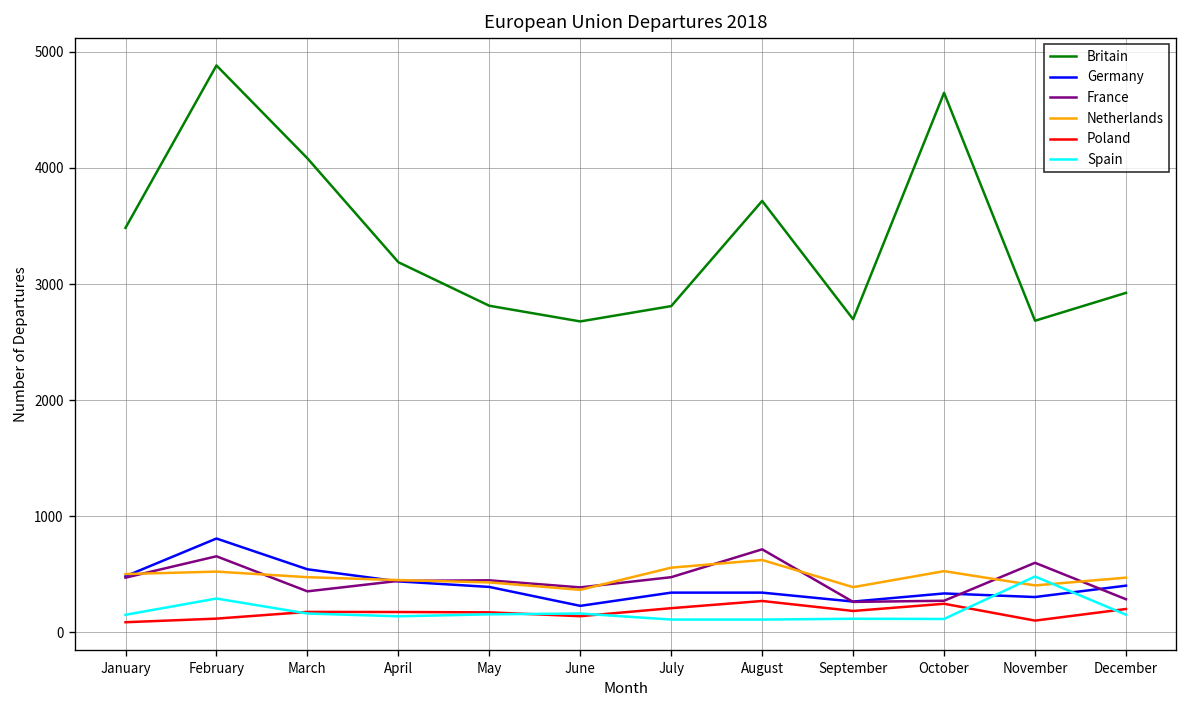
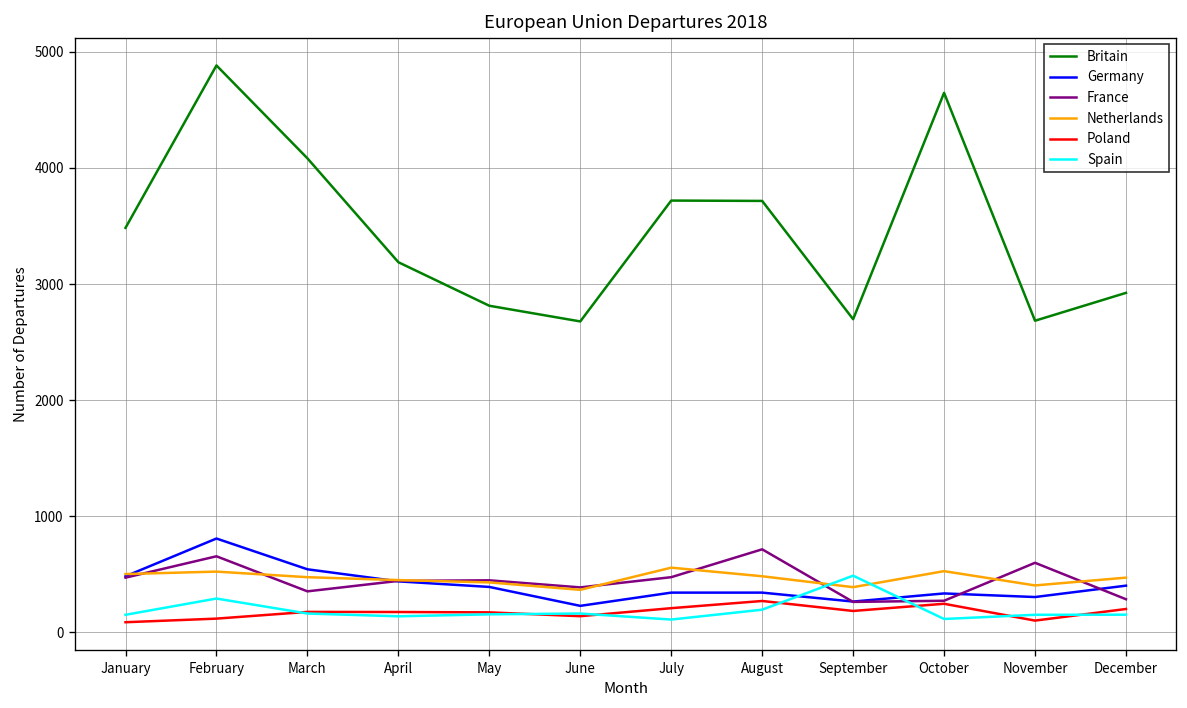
  {
    "Britain": {
      "January": 3500,
      "February": 4900,
      "March": 4100,
      "April": 3200,
      "May": 2800,
      "June": 2700,
-     "July": 2800,
+     "July": 3700,
      "August": 3700,
      "September": 2700,
      "October": 4600,
      "November": 2700,
      "December": 2900
    },
    "Germany": {
      "February": 800,
      "March": 500,
      "May": 400,
      "June": 200,
      "July": 300,
      "August": 300,
      "October": 300,
      "November": 300,
      "December": 400
    },
    "France": {
      "February": 700,
      "March": 400,
      "July": 500,
      "August": 700,
      "November": 600,
      "December": 300
    },
    "Netherlands": {
      "February": 500,
      "March": 500,
      "July": 600,
-     "August": 600,
+     "August": 500,
      "September": 400,
      "October": 500,
      "November": 400,
      "December": 500
    },
    "Poland": {
      "January": 100,
      "February": 100,
      "April": 200,
      "July": 200,
      "August": 300,
      "September": 200,
      "November": 100,
      "December": 200
    },
    "Spain": {
      "January": 200,
      "February": 300,
      "April": 100,
      "July": 100,
-     "August": 100,
-     "September": 100,
+     "August": 200,
+     "September": 500,
      "October": 100,
-     "November": 500,
+     "November": 200,
      "December": 200
    }
  }
